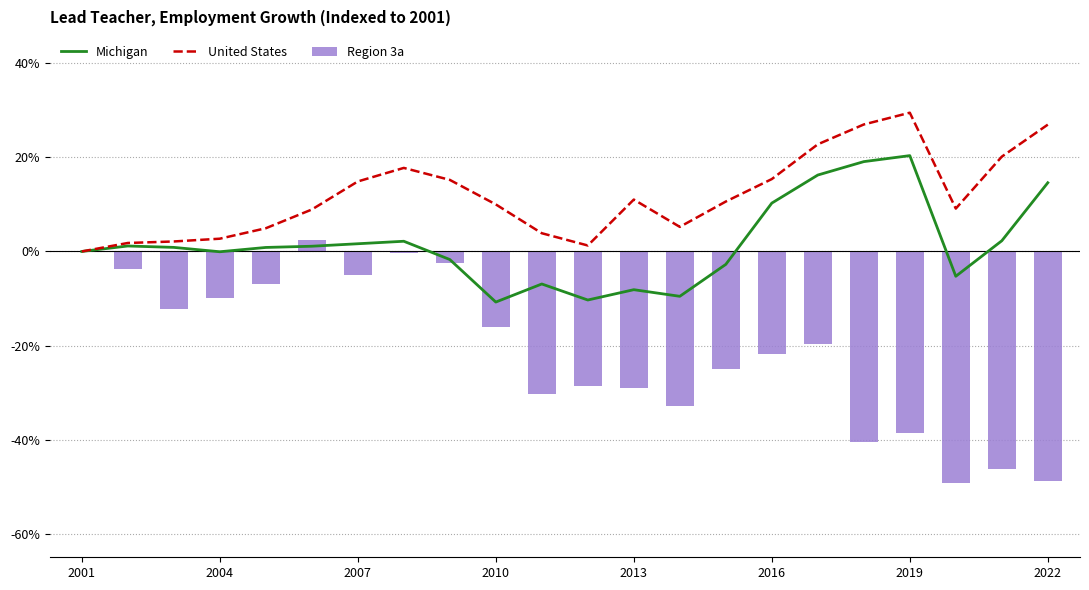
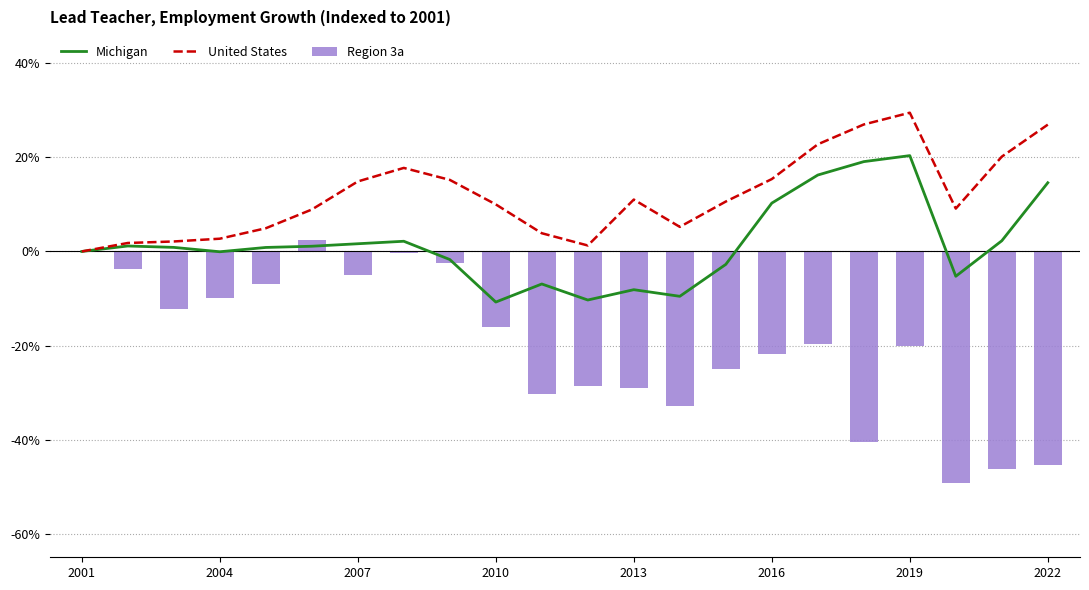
  {
    "Region 3a": {
      "2001": "0%",
      "2004": "-10%",
      "2007": "-5%",
      "2010": "-16%",
      "2013": "-29%",
      "2016": "-22%",
-     "2019": "-39%",
-     "2022": "-49%"
+     "2019": "-20%",
+     "2022": "-45%"
    },
    "Michigan": {
      "2004": "0%",
      "2007": "2%",
      "2010": "-11%",
      "2013": "-8%",
      "2016": "10%",
      "2019": "20%",
      "2022": "15%"
    },
    "United States": {
      "2004": "3%",
      "2007": "15%",
      "2010": "10%",
      "2013": "11%",
      "2016": "15%",
      "2019": "29%",
      "2022": "27%"
    }
  }
